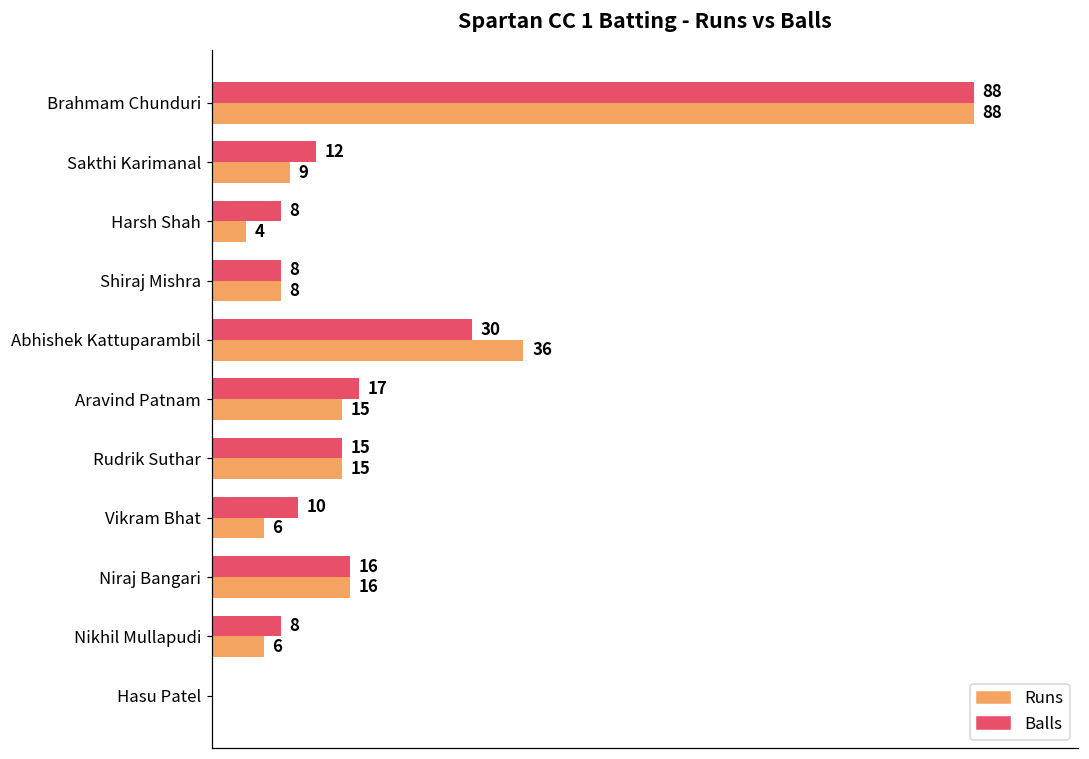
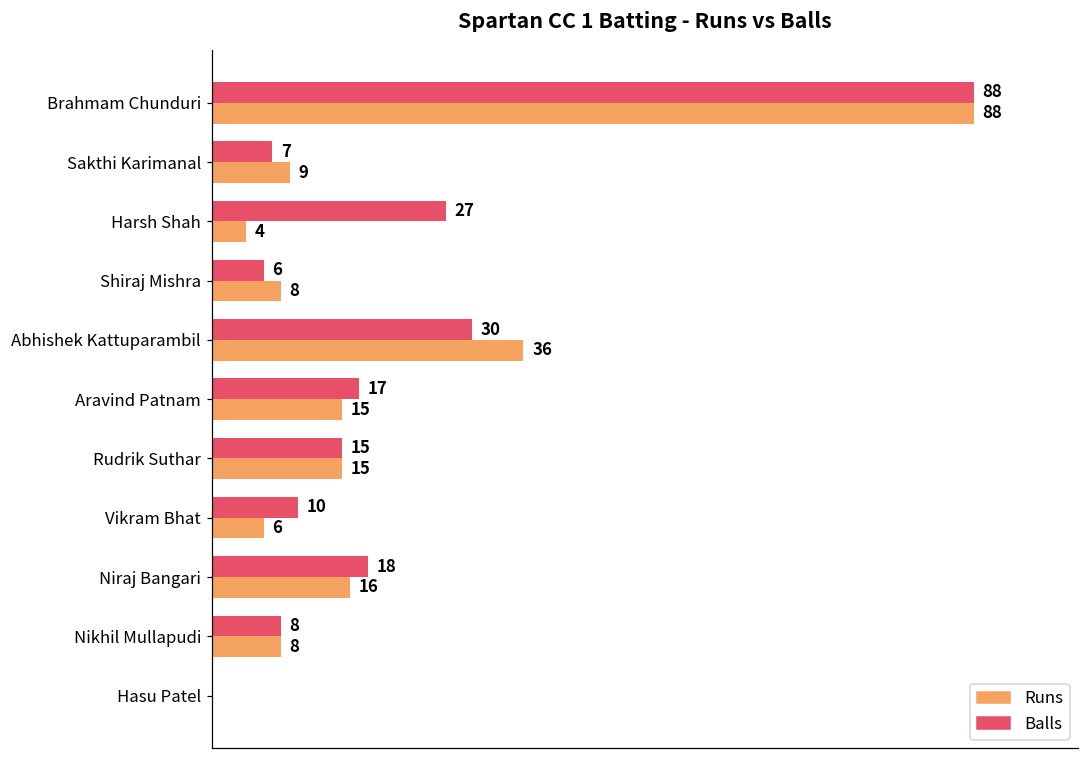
  {
    "Runs": {
      "Brahmam Chunduri": 88,
      "Sakthi Karimanal": 9,
      "Harsh Shah": 4,
      "Shiraj Mishra": 8,
      "Abhishek Kattuparambil": 36,
      "Aravind Patnam": 15,
      "Rudrik Suthar": 15,
      "Vikram Bhat": 6,
      "Niraj Bangari": 16,
-     "Nikhil Mullapudi": 6
+     "Nikhil Mullapudi": 8
    },
    "Balls": {
      "Brahmam Chunduri": 88,
-     "Sakthi Karimanal": 12,
-     "Harsh Shah": 8,
-     "Shiraj Mishra": 8,
+     "Sakthi Karimanal": 7,
+     "Harsh Shah": 27,
+     "Shiraj Mishra": 6,
      "Abhishek Kattuparambil": 30,
      "Aravind Patnam": 17,
      "Rudrik Suthar": 15,
      "Vikram Bhat": 10,
-     "Niraj Bangari": 16,
+     "Niraj Bangari": 18,
      "Nikhil Mullapudi": 8
    }
  }
